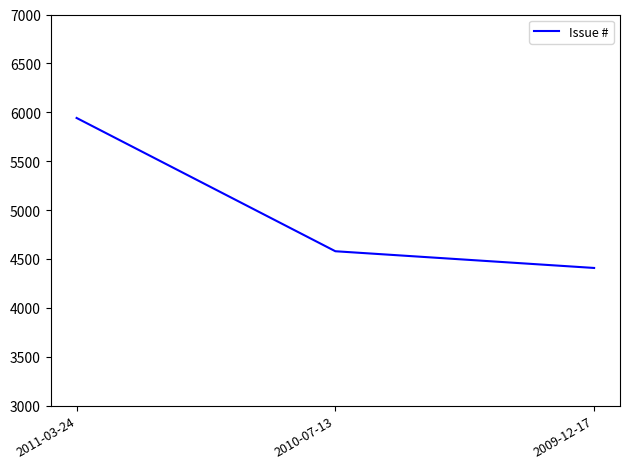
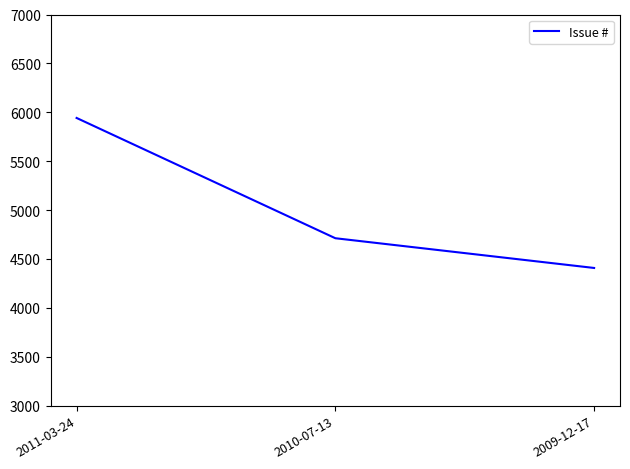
  {
    "2011-03-24": 5900,
-   "2010-07-13": 4600,
+   "2010-07-13": 4700,
    "2009-12-17": 4400
  }
